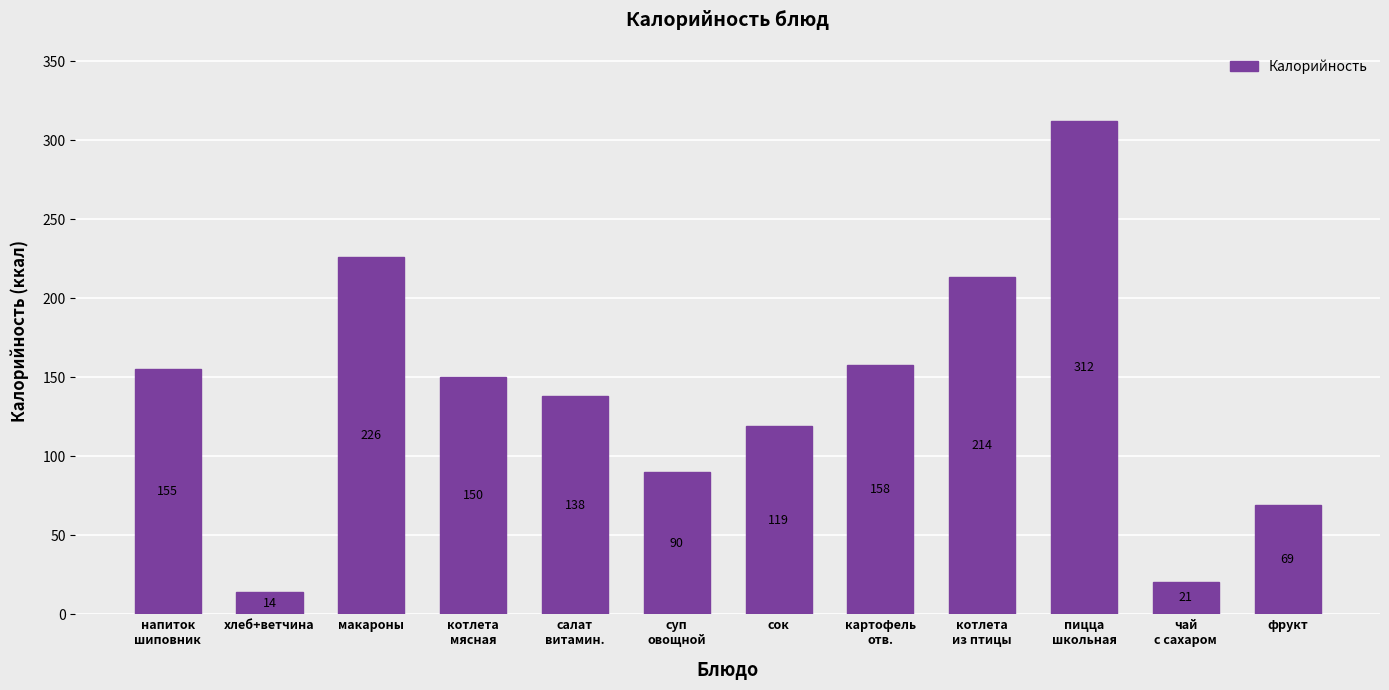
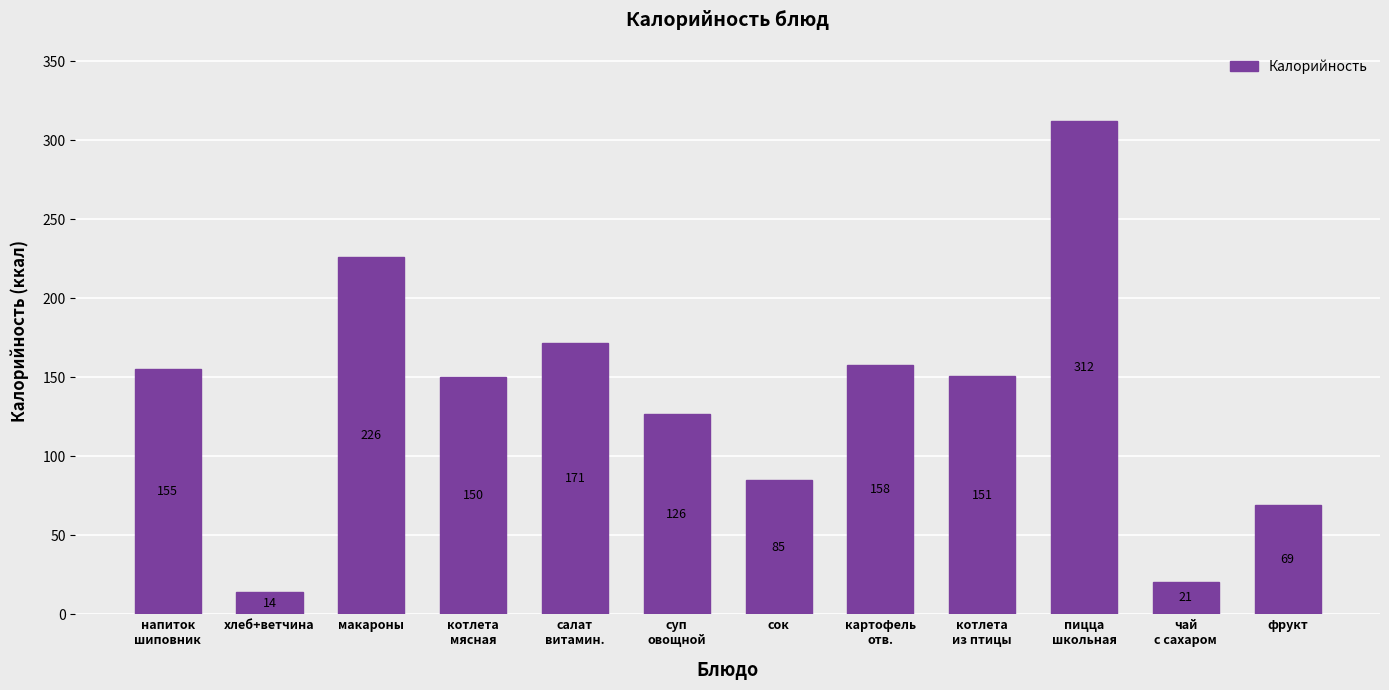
  {
    "напиток шиповник": 155,
    "хлеб+ветчина": 14,
    "макароны": 226,
    "котлета мясная": 150,
-   "салат витамин.": 138,
-   "суп овощной": 90,
-   "сок": 119,
+   "салат витамин.": 171,
+   "суп овощной": 126,
+   "сок": 85,
    "картофель отв.": 158,
-   "котлета из птицы": 214,
+   "котлета из птицы": 151,
    "пицца школьная": 312,
    "чай с сахаром": 21,
    "фрукт": 69
  }
